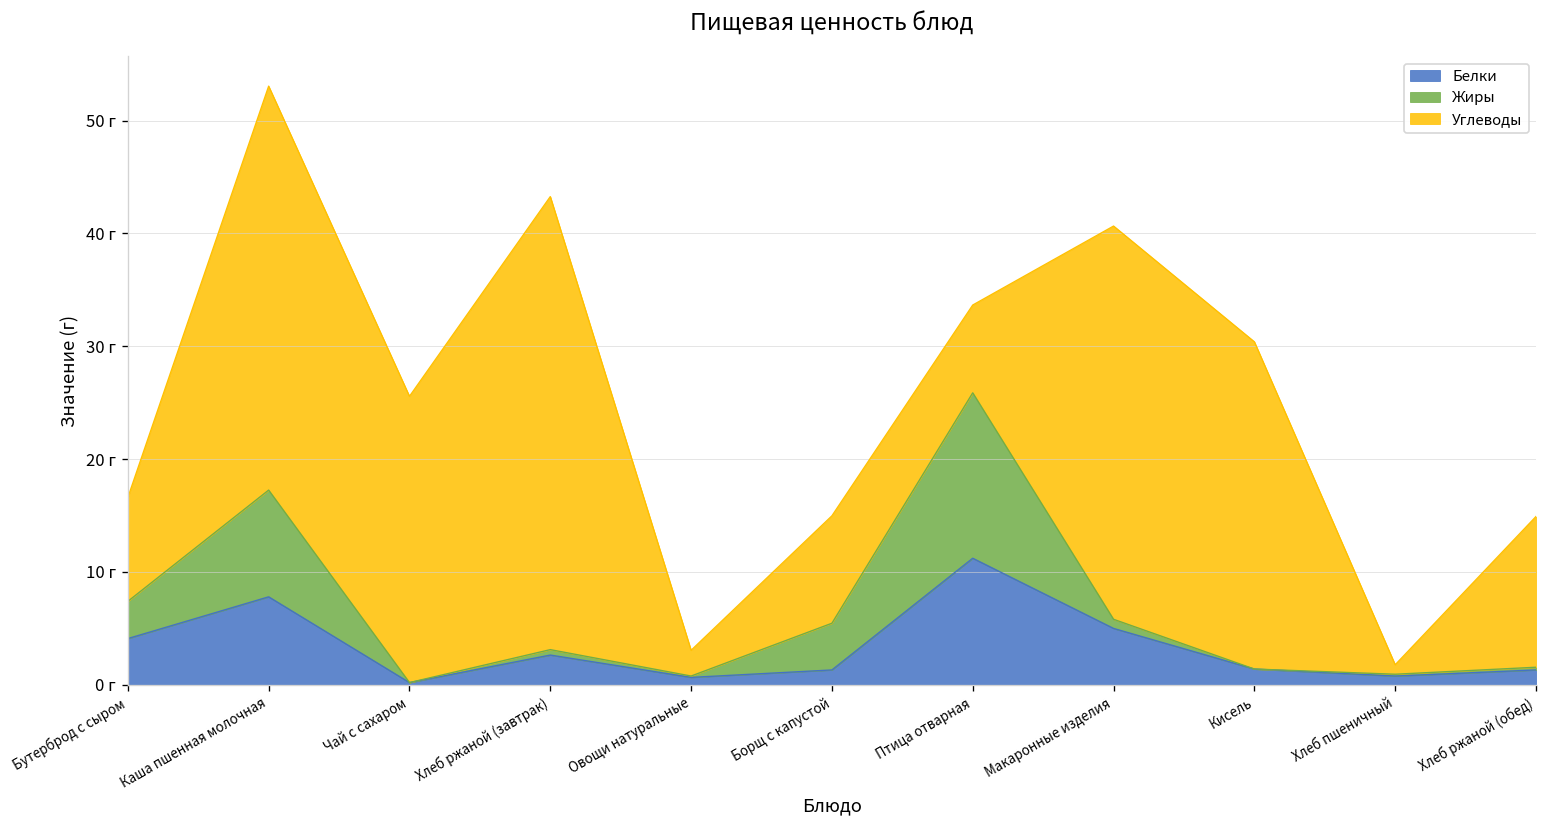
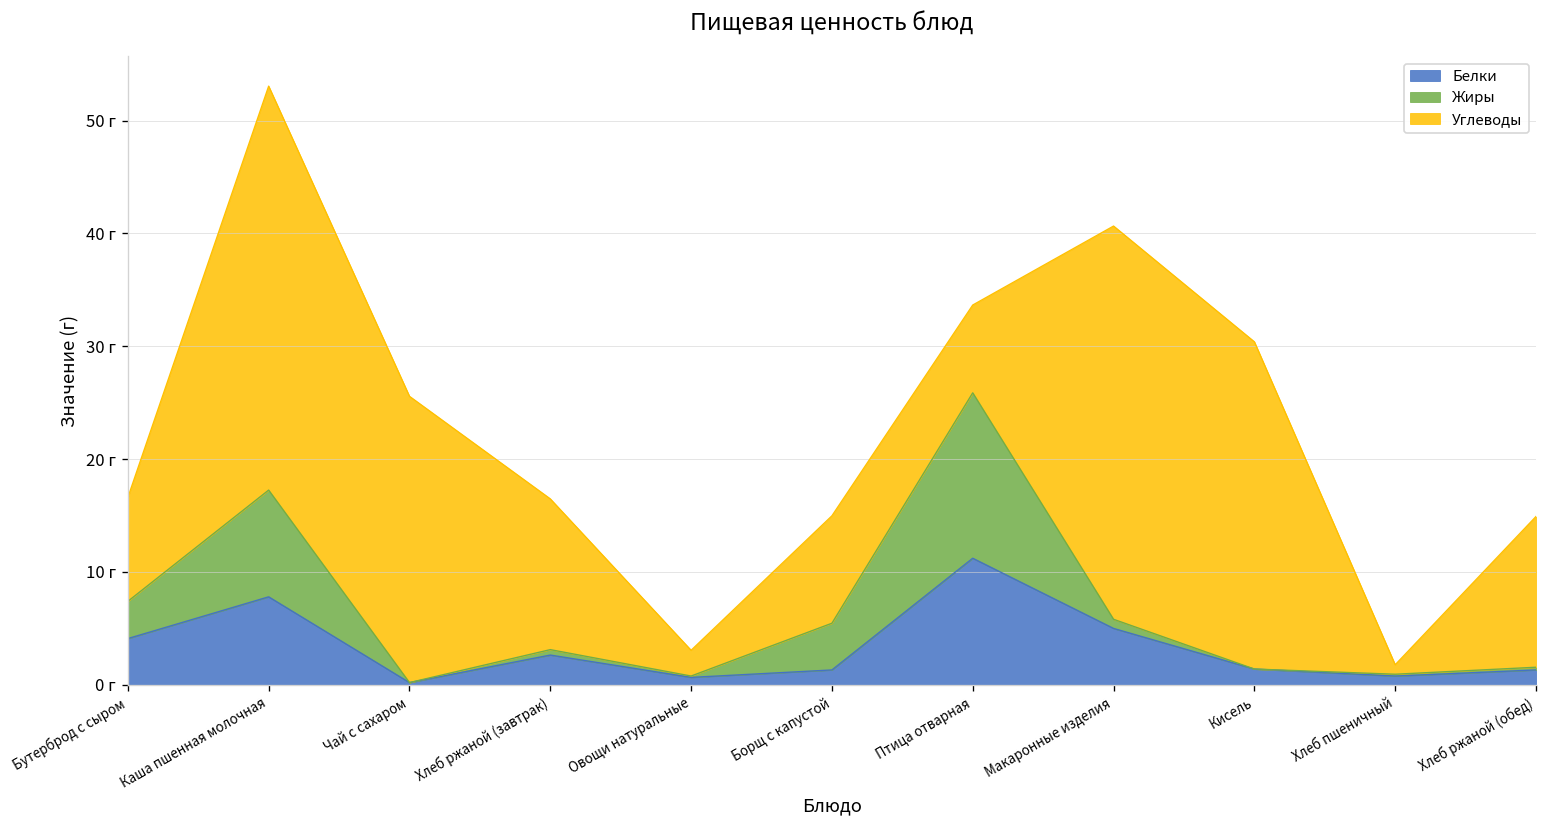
  {
    "Белки": {
      "Бутерброд с сыром": "4 г",
      "Каша пшенная молочная": "8 г",
      "Хлеб ржаной (завтрак)": "3 г",
      "Борщ с капустой": "1 г",
      "Птица отварная": "11 г",
      "Макаронные изделия": "5 г"
    },
    "Жиры": {
      "Бутерброд с сыром": "3 г",
      "Каша пшенная молочная": "9 г",
      "Хлеб ржаной (завтрак)": "0 г",
      "Борщ с капустой": "4 г",
      "Птица отварная": "15 г",
      "Макаронные изделия": "1 г"
    },
    "Углеводы": {
      "Бутерброд с сыром": "9 г",
      "Каша пшенная молочная": "36 г",
      "Чай с сахаром": "25 г",
-     "Хлеб ржаной (завтрак)": "40 г",
+     "Хлеб ржаной (завтрак)": "13 г",
      "Овощи натуральные": "2 г",
      "Борщ с капустой": "10 г",
      "Птица отварная": "8 г",
      "Макаронные изделия": "35 г",
      "Кисель": "29 г",
      "Хлеб пшеничный": "1 г",
      "Хлеб ржаной (обед)": "13 г"
    }
  }
